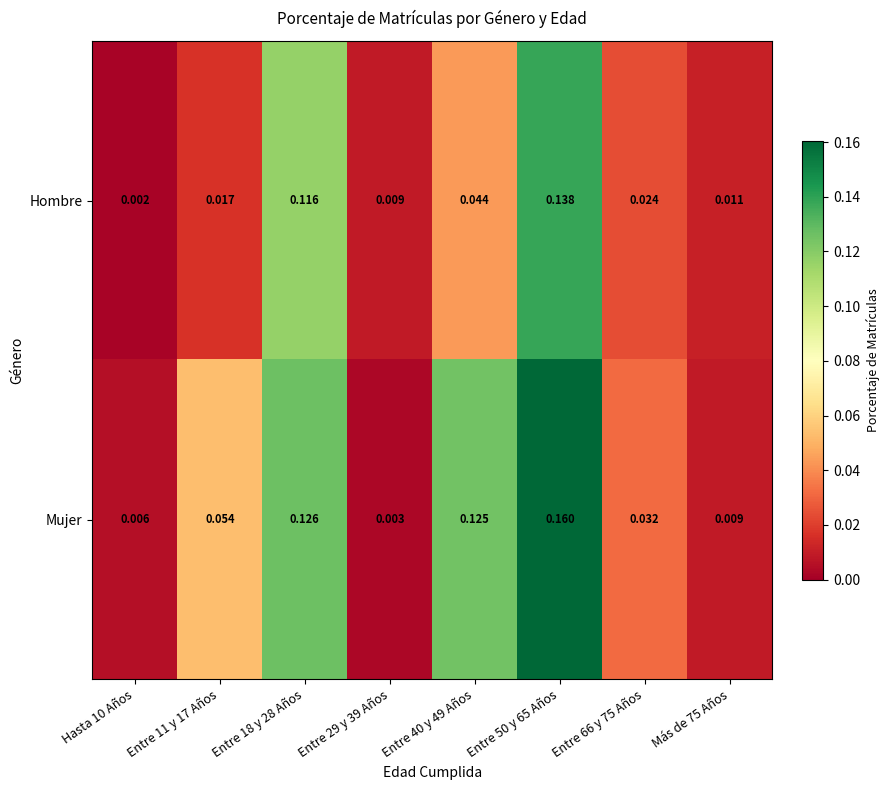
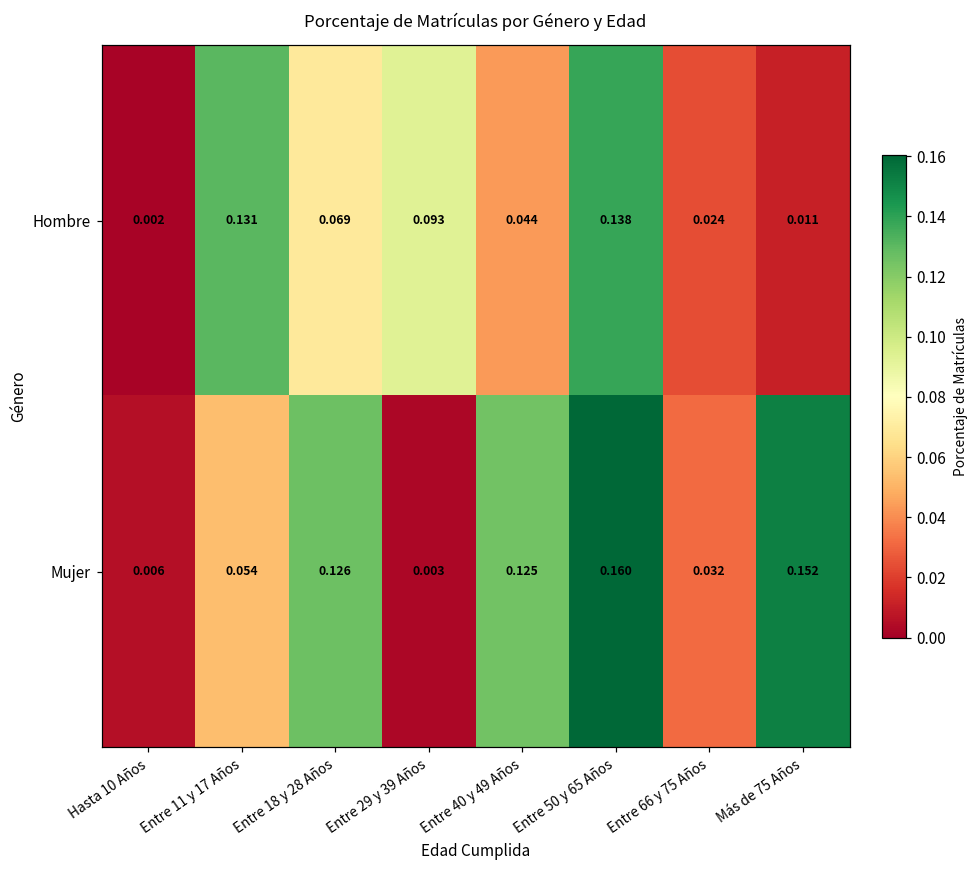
  {
    "Hombre": {
      "Hasta 10 Años": 0.002,
-     "Entre 11 y 17 Años": 0.017,
-     "Entre 18 y 28 Años": 0.116,
-     "Entre 29 y 39 Años": 0.009,
+     "Entre 11 y 17 Años": 0.131,
+     "Entre 18 y 28 Años": 0.069,
+     "Entre 29 y 39 Años": 0.093,
      "Entre 40 y 49 Años": 0.044,
      "Entre 50 y 65 Años": 0.138,
      "Entre 66 y 75 Años": 0.024,
      "Más de 75 Años": 0.011
    },
    "Mujer": {
      "Hasta 10 Años": 0.006,
      "Entre 11 y 17 Años": 0.054,
      "Entre 18 y 28 Años": 0.126,
      "Entre 29 y 39 Años": 0.003,
      "Entre 40 y 49 Años": 0.125,
      "Entre 50 y 65 Años": 0.160,
      "Entre 66 y 75 Años": 0.032,
-     "Más de 75 Años": 0.009
+     "Más de 75 Años": 0.152
    }
  }
